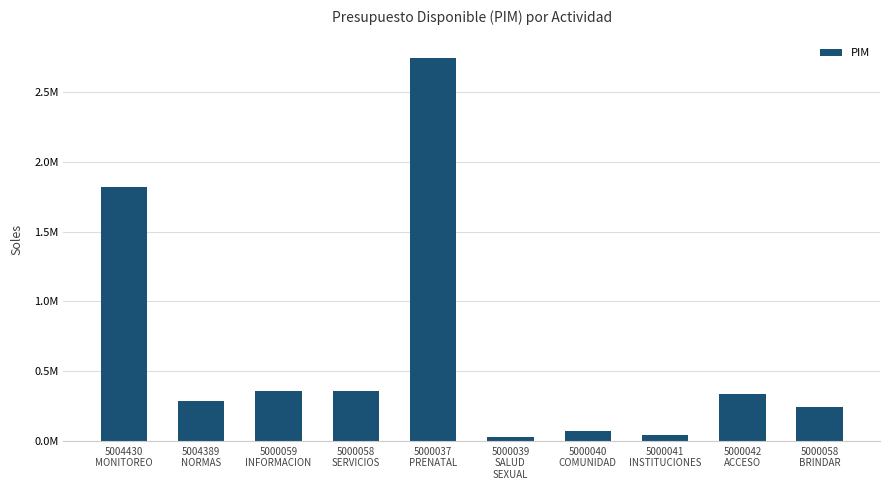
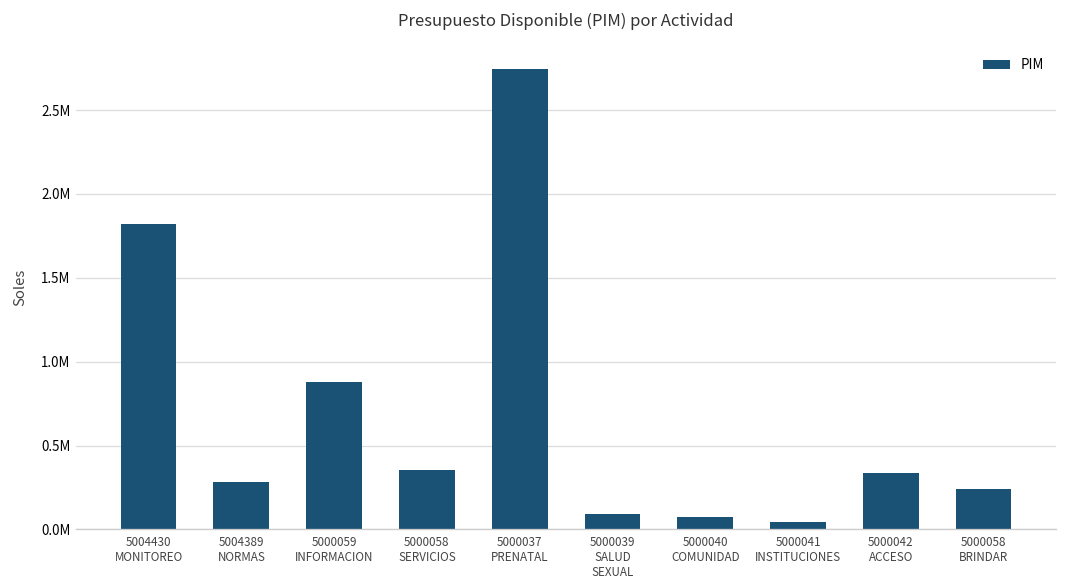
  {
    "5004430 MONITOREO": 1820000,
    "5004389 NORMAS": 280000,
-   "5000059 INFORMACION": 360000,
+   "5000059 INFORMACION": 880000,
    "5000058 SERVICIOS": 360000,
    "5000037 PRENATAL": 2740000,
-   "5000039 SALUD SEXUAL": 30000,
+   "5000039 SALUD SEXUAL": 90000,
    "5000040 COMUNIDAD": 80000,
    "5000041 INSTITUCIONES": 50000,
    "5000042 ACCESO": 340000,
    "5000058 BRINDAR": 240000
  }
